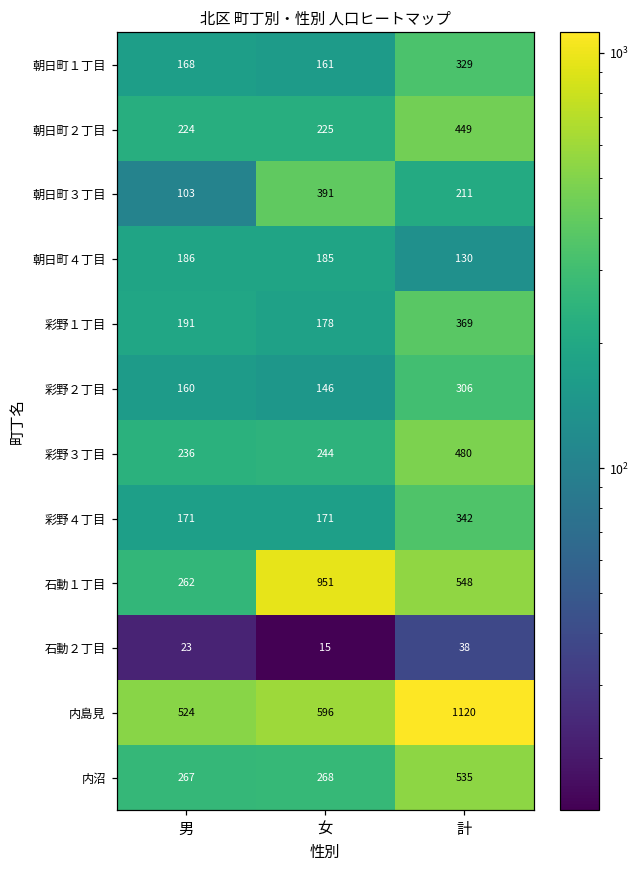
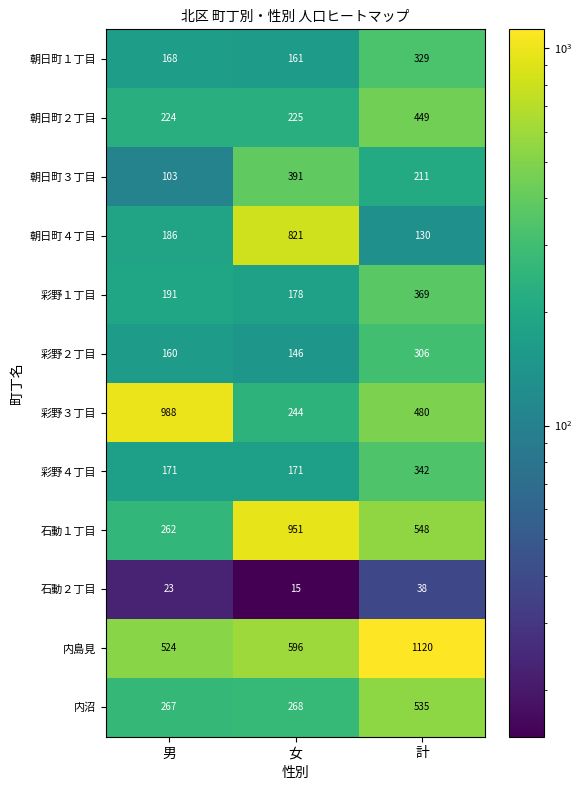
  {
    "朝日町１丁目": {
      "男": 168,
      "女": 161,
      "計": 329
    },
    "朝日町２丁目": {
      "男": 224,
      "女": 225,
      "計": 449
    },
    "朝日町３丁目": {
      "男": 103,
      "女": 391,
      "計": 211
    },
    "朝日町４丁目": {
      "男": 186,
-     "女": 185,
+     "女": 821,
      "計": 130
    },
    "彩野１丁目": {
      "男": 191,
      "女": 178,
      "計": 369
    },
    "彩野２丁目": {
      "男": 160,
      "女": 146,
      "計": 306
    },
    "彩野３丁目": {
-     "男": 236,
+     "男": 988,
      "女": 244,
      "計": 480
    },
    "彩野４丁目": {
      "男": 171,
      "女": 171,
      "計": 342
    },
    "石動１丁目": {
      "男": 262,
      "女": 951,
      "計": 548
    },
    "石動２丁目": {
      "男": 23,
      "女": 15,
      "計": 38
    },
    "内島見": {
      "男": 524,
      "女": 596,
      "計": 1120
    },
    "内沼": {
      "男": 267,
      "女": 268,
      "計": 535
    }
  }
